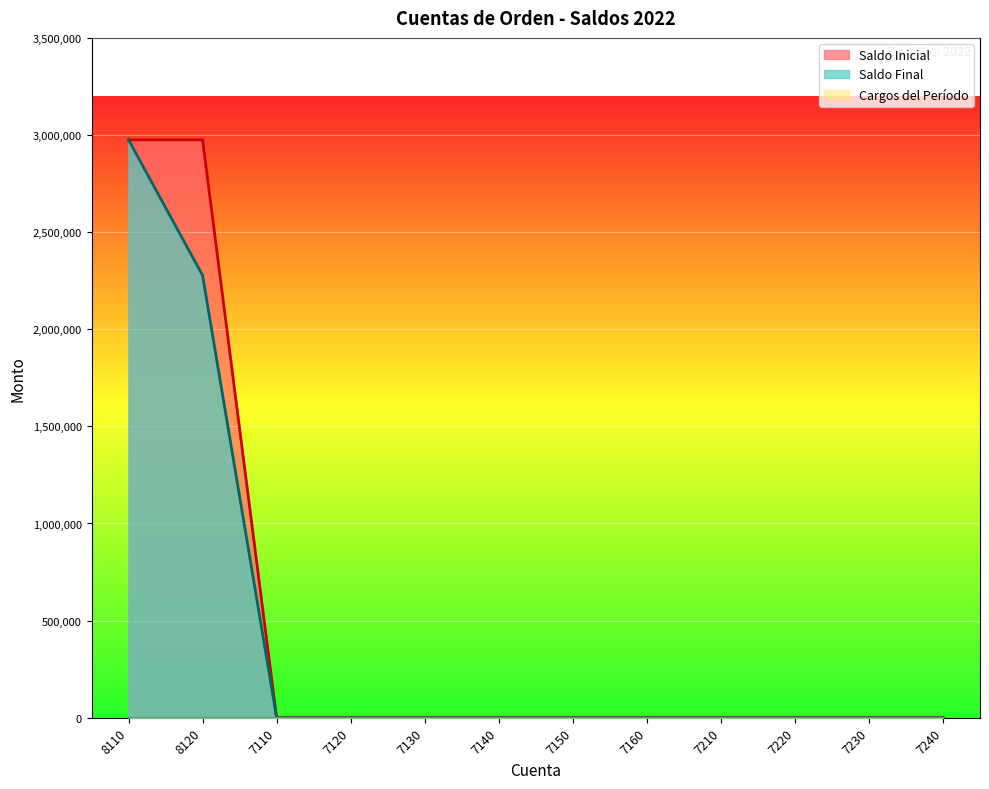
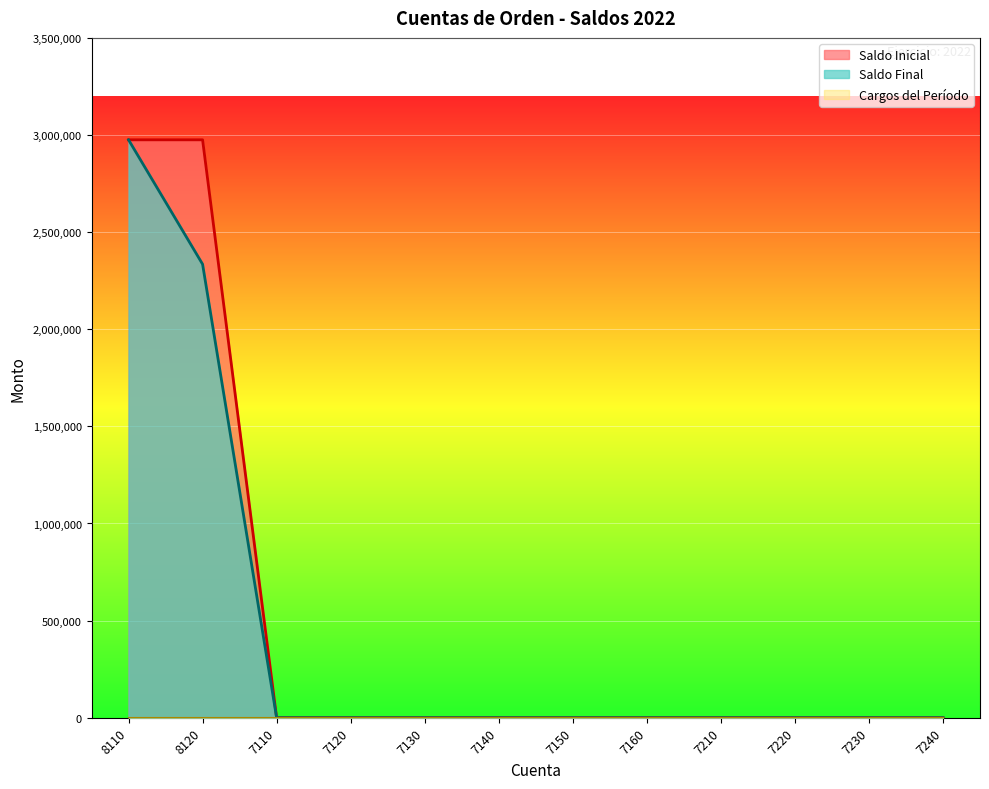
  {
    "Saldo Inicial": {
      "8120": "2,980,000"
    },
    "Saldo Final": {
-     "8120": "2,280,000"
+     "8120": "2,330,000"
    },
    "Cargos del Período": {
      "8110": "0",
      "8120": "0"
    }
  }
